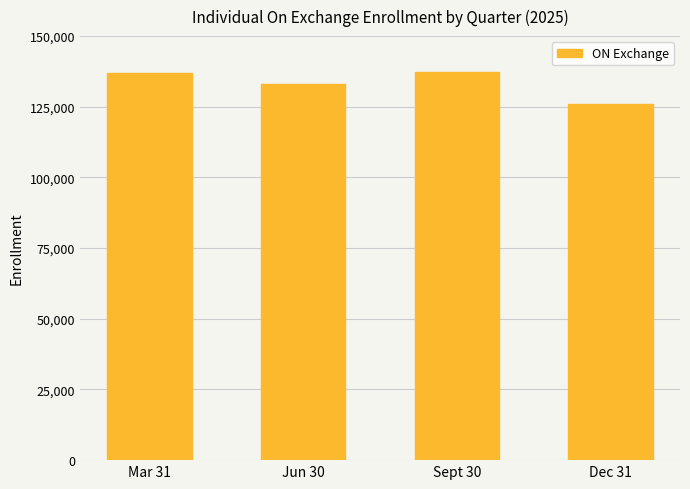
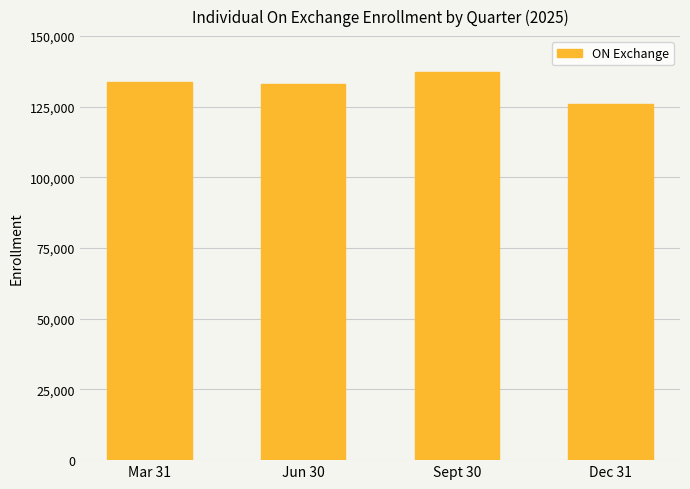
  {
-   "Mar 31": "137,000",
+   "Mar 31": "134,000",
    "Jun 30": "133,000",
    "Sept 30": "137,000",
    "Dec 31": "126,000"
  }
